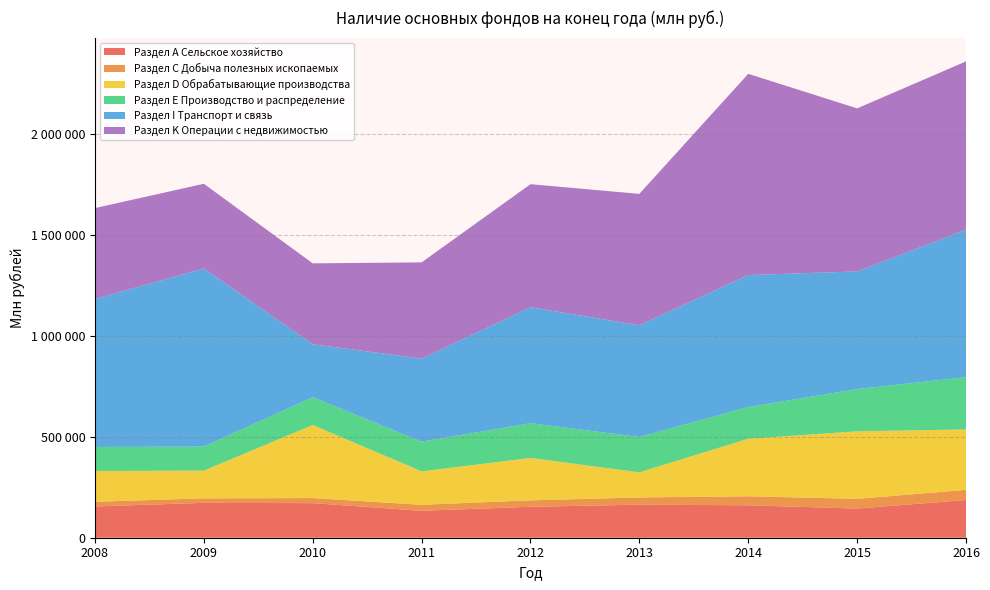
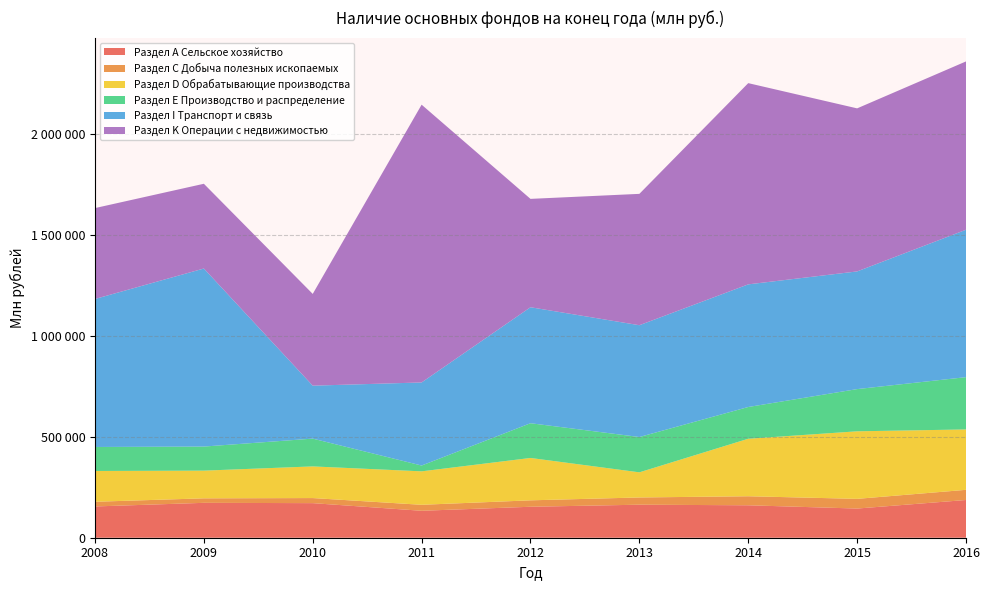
  {
    "Раздел D Обрабатывающие производства": {
      "2008": 150000,
      "2009": 140000,
-     "2010": 360000,
+     "2010": 160000,
      "2011": 170000,
      "2012": 210000,
      "2013": 120000,
      "2014": 280000,
      "2015": 330000,
      "2016": 300000
    },
    "Раздел Е Производство и распределение": {
      "2008": 120000,
      "2009": 120000,
      "2010": 140000,
-     "2011": 150000,
+     "2011": 30000,
      "2012": 170000,
      "2013": 170000,
      "2014": 160000,
      "2015": 210000,
      "2016": 260000
    },
    "Раздел I Транспорт и связь": {
      "2008": 730000,
      "2009": 880000,
      "2010": 260000,
      "2011": 410000,
      "2012": 570000,
      "2013": 550000,
-     "2014": 650000,
+     "2014": 610000,
      "2015": 580000,
      "2016": 730000
    },
    "Раздел K Операции с недвижимостью": {
      "2008": 450000,
      "2009": 420000,
-     "2010": 400000,
-     "2011": 480000,
-     "2012": 610000,
+     "2010": 450000,
+     "2011": 1370000,
+     "2012": 540000,
      "2013": 650000,
      "2014": 1000000,
      "2015": 810000,
      "2016": 830000
    }
  }
